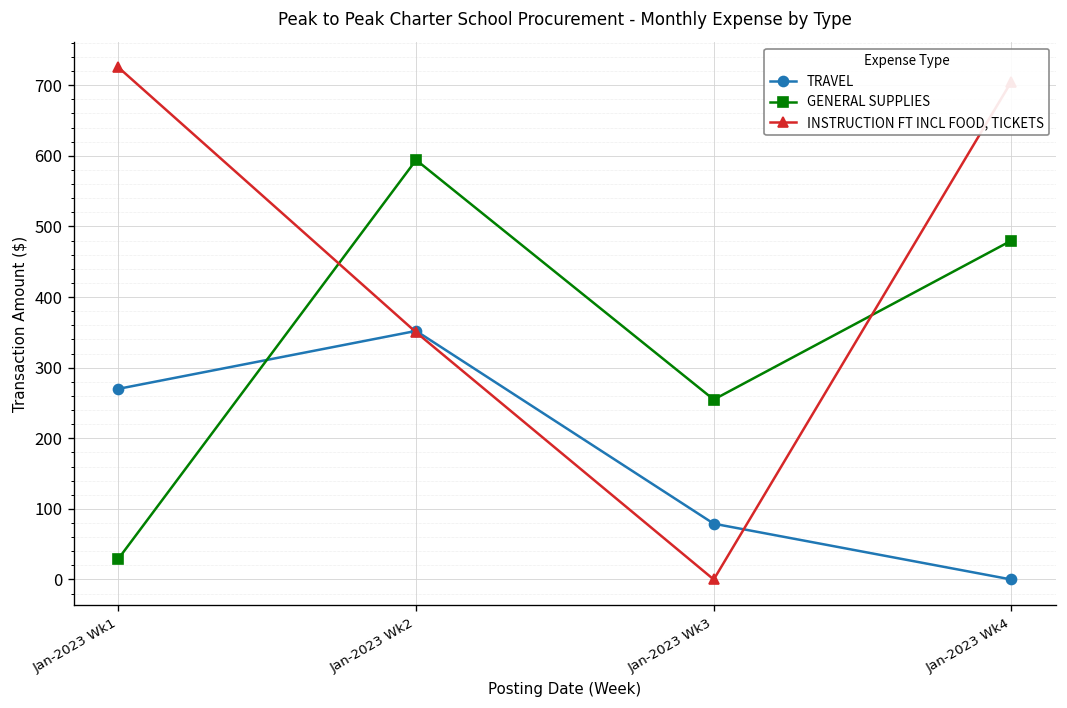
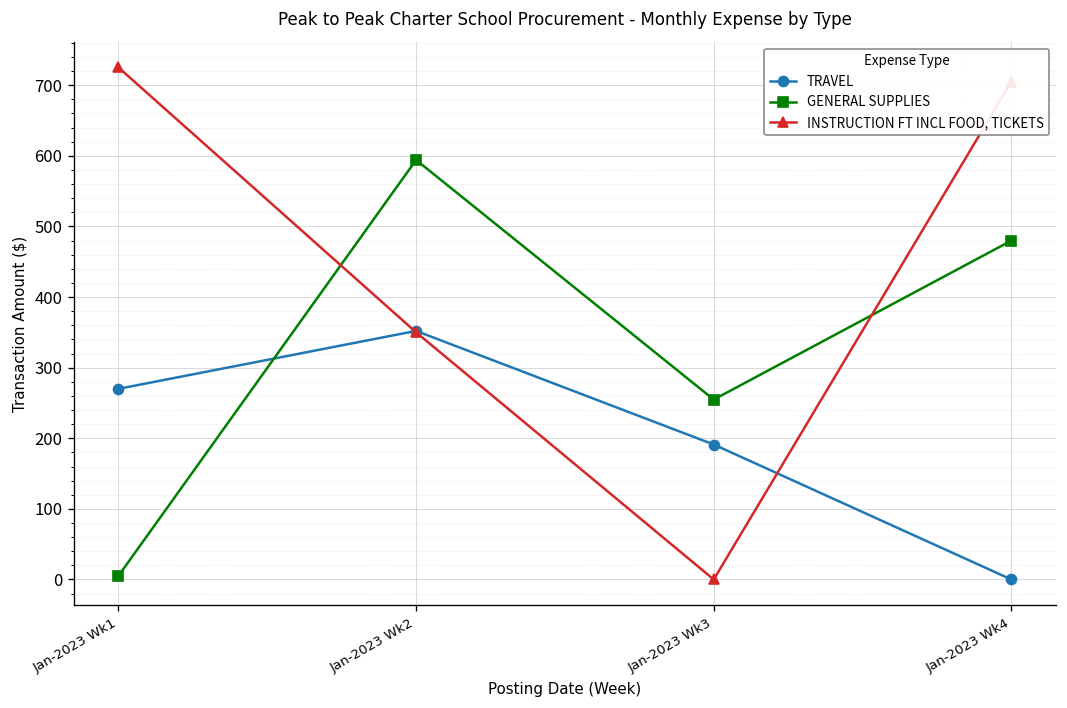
  {
    "TRAVEL": {
      "Jan-2023 Wk1": 270,
-     "Jan-2023 Wk3": 80,
+     "Jan-2023 Wk3": 190,
      "Jan-2023 Wk4": 0
    },
    "GENERAL SUPPLIES": {
-     "Jan-2023 Wk1": 30,
+     "Jan-2023 Wk1": 10,
      "Jan-2023 Wk2": 590,
      "Jan-2023 Wk3": 250,
      "Jan-2023 Wk4": 480
    },
    "INSTRUCTION FT INCL FOOD, TICKETS": {
      "Jan-2023 Wk1": 730,
      "Jan-2023 Wk3": 0
    }
  }
